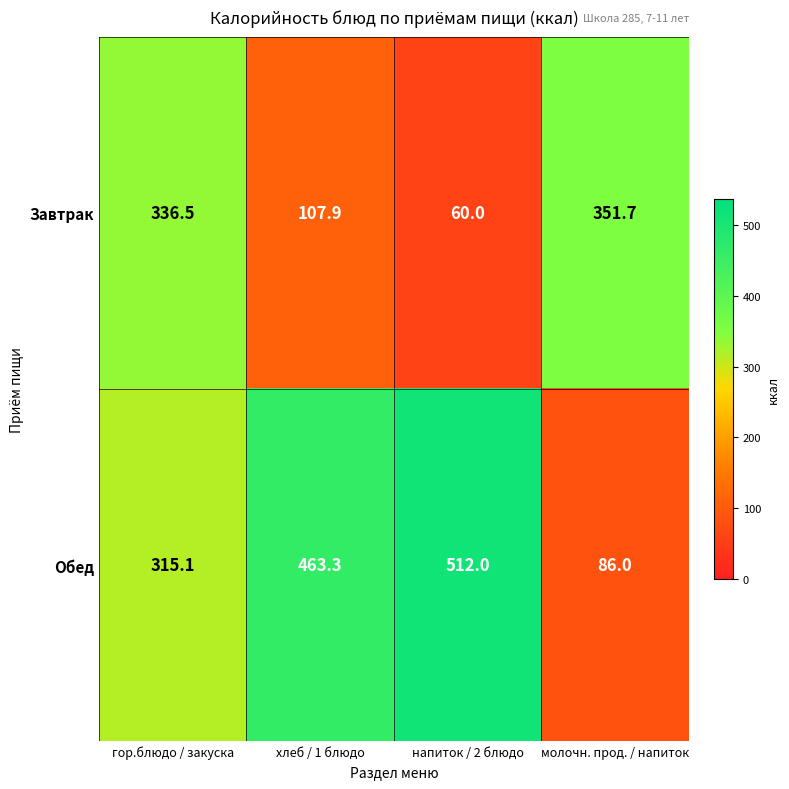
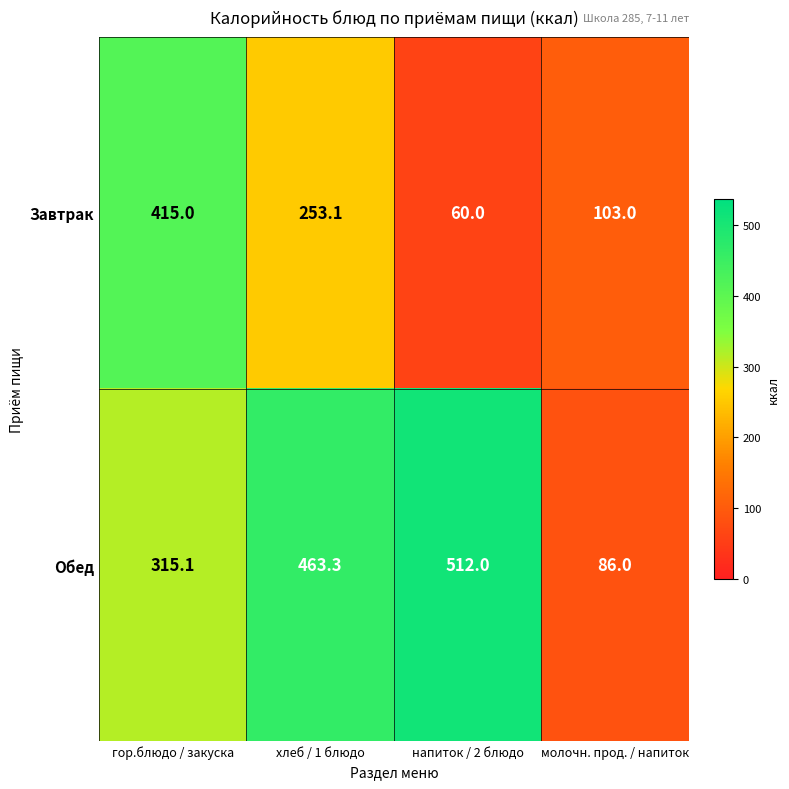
  {
    "Завтрак": {
-     "гор.блюдо / закуска": 336.5,
-     "хлеб / 1 блюдо": 107.9,
+     "гор.блюдо / закуска": 415.0,
+     "хлеб / 1 блюдо": 253.1,
      "напиток / 2 блюдо": 60.0,
-     "молочн. прод. / напиток": 351.7
+     "молочн. прод. / напиток": 103.0
    },
    "Обед": {
      "гор.блюдо / закуска": 315.1,
      "хлеб / 1 блюдо": 463.3,
      "напиток / 2 блюдо": 512.0,
      "молочн. прод. / напиток": 86.0
    }
  }
